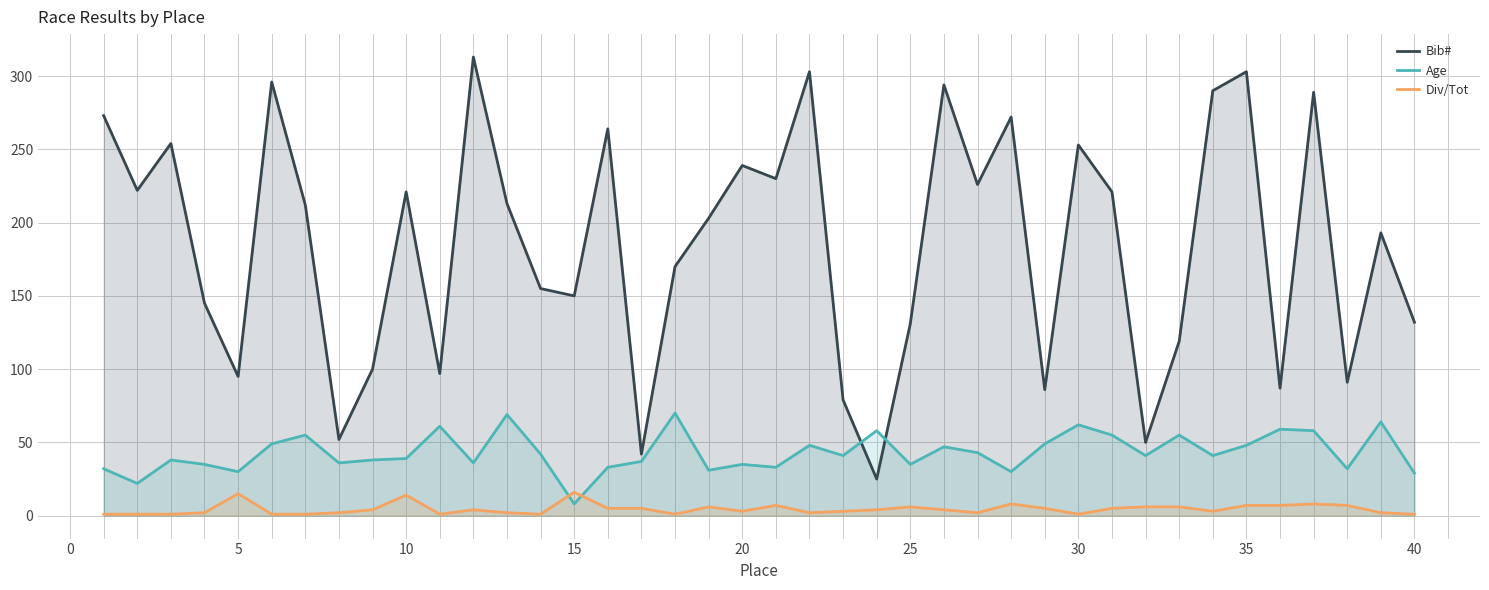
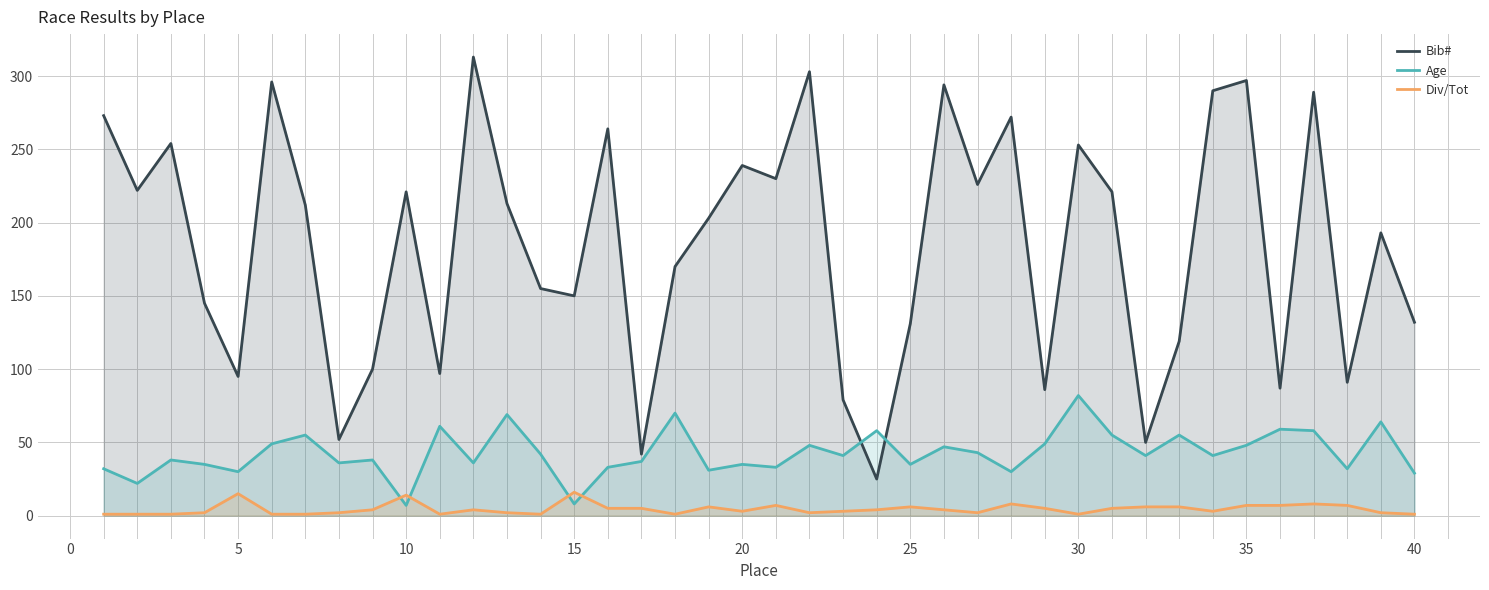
  {
    "Bib#": {
      "5": 95,
      "10": 221,
      "15": 150,
      "20": 239,
      "25": 131,
      "30": 253,
-     "35": 303,
+     "35": 297,
      "40": 132
    },
    "Age": {
      "5": 30,
-     "10": 39,
+     "10": 7,
      "15": 8,
      "20": 35,
      "25": 35,
-     "30": 62,
+     "30": 82,
      "35": 48,
      "40": 29
    },
    "Div/Tot": {
      "5": 15,
      "10": 14,
      "15": 16,
      "20": 3,
      "25": 6,
      "30": 1,
      "35": 7,
      "40": 1
    }
  }
